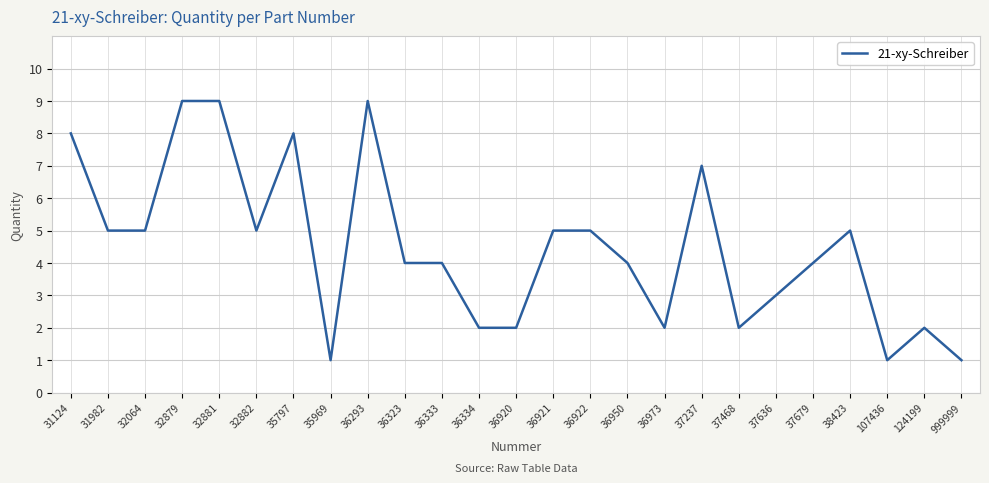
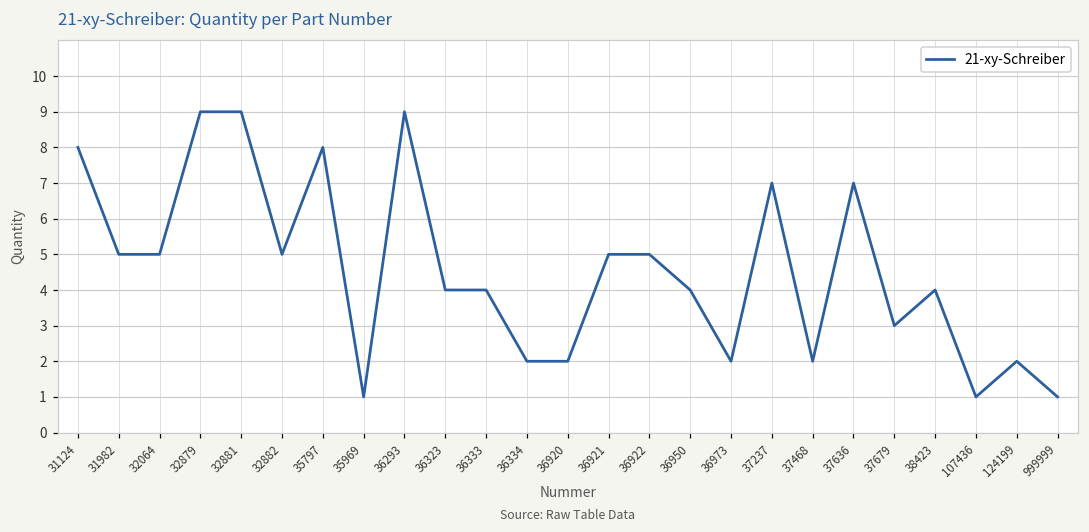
  {
    "31124": 8,
    "31982": 5,
    "32064": 5,
    "32879": 9,
    "32881": 9,
    "32882": 5,
    "35797": 8,
    "35969": 1,
    "36293": 9,
    "36323": 4,
    "36333": 4,
    "36334": 2,
    "36920": 2,
    "36921": 5,
    "36922": 5,
    "36950": 4,
    "36973": 2,
    "37237": 7,
    "37468": 2,
-   "37636": 3,
-   "37679": 4,
-   "38423": 5,
+   "37636": 7,
+   "37679": 3,
+   "38423": 4,
    "107436": 1,
    "124199": 2,
    "999999": 1
  }
